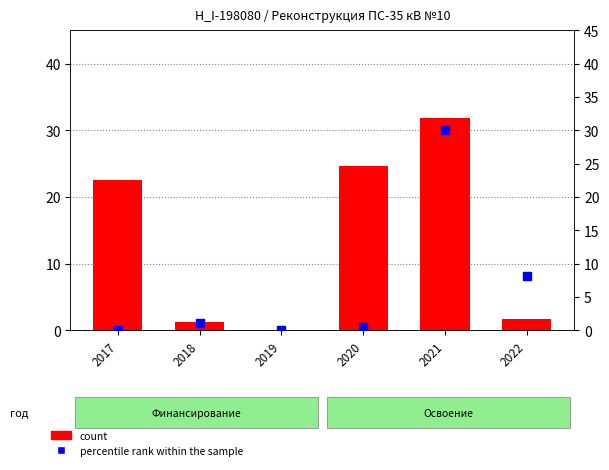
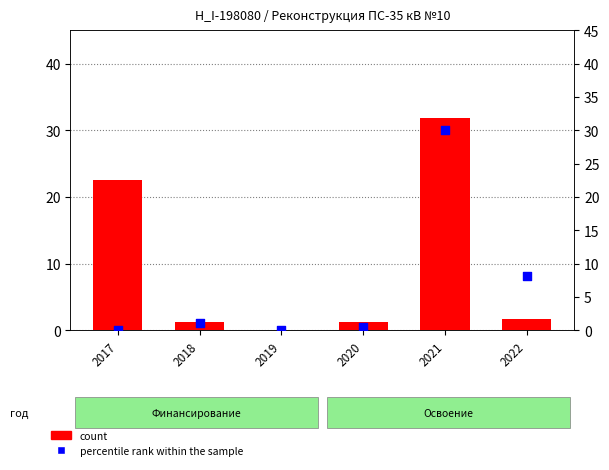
  {
    "count": {
      "2017": 23,
      "2018": 1,
      "2019": 0,
-     "2020": 25,
+     "2020": 1,
      "2021": 32,
      "2022": 2
    }
  }
